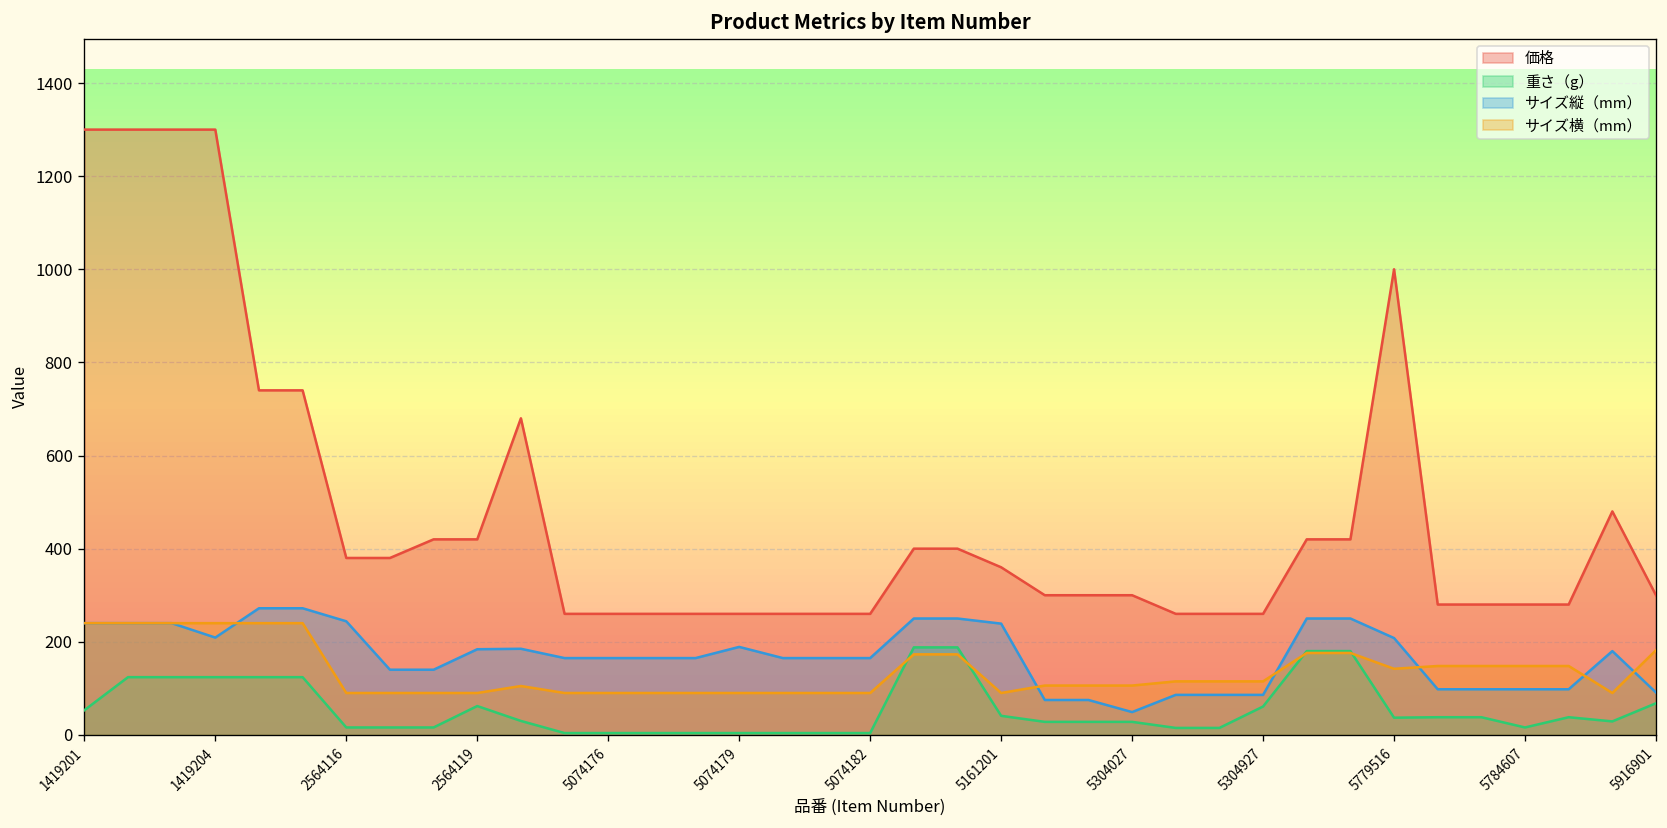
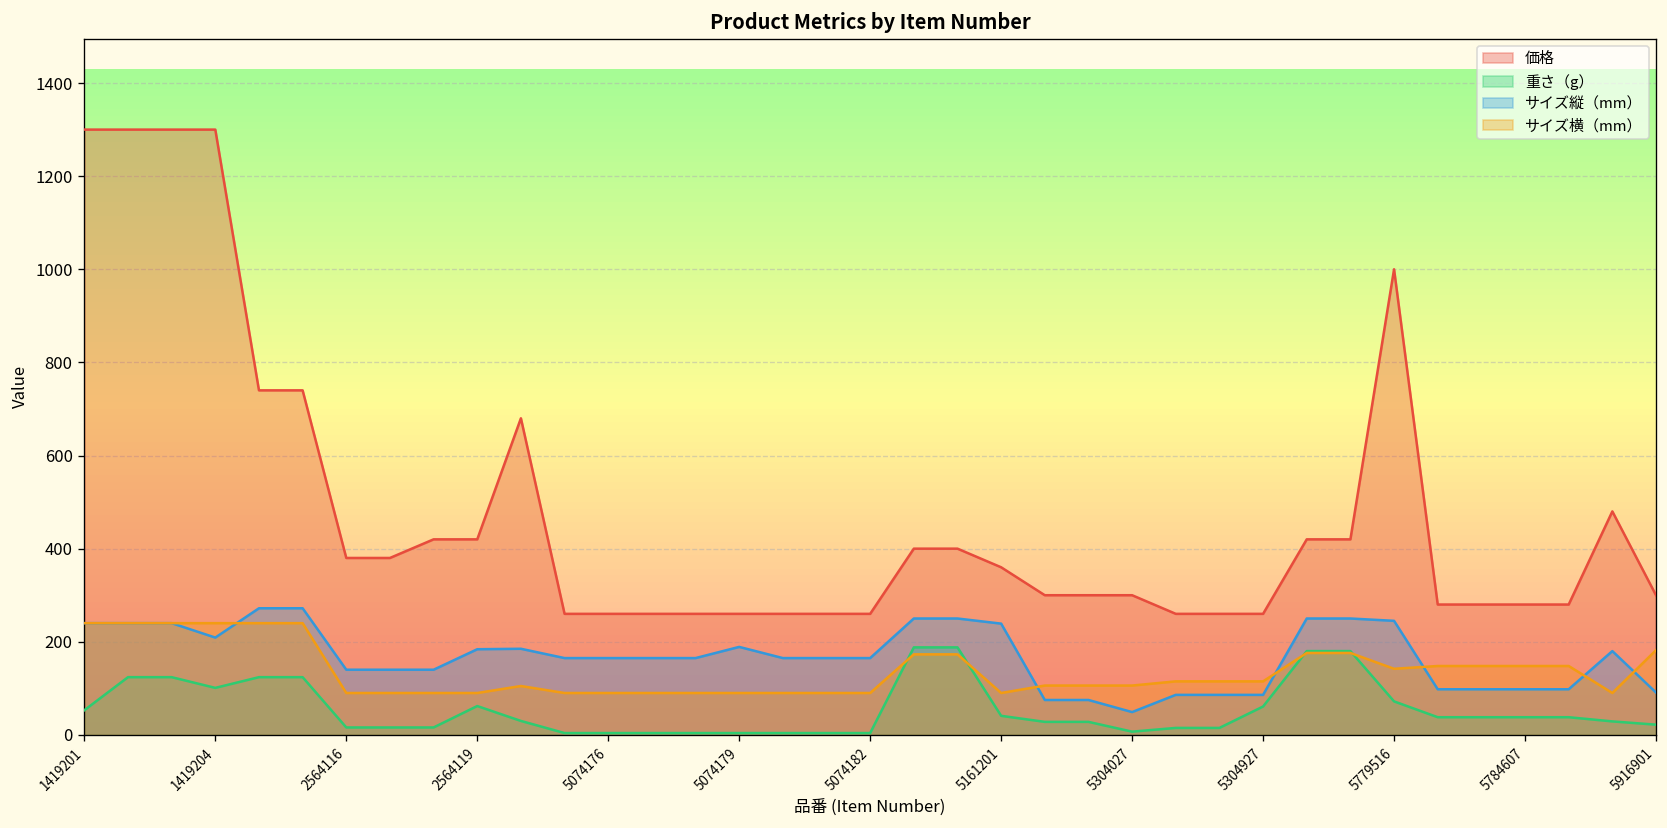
  {
    "重さ（g）": {
      "1419201": 50,
-     "1419204": 120,
+     "1419204": 100,
      "2564116": 20,
      "2564119": 60,
      "5074176": 0,
      "5074179": 0,
      "5074182": 0,
      "5161201": 40,
-     "5304027": 30,
+     "5304027": 10,
      "5304927": 60,
-     "5779516": 40,
-     "5784607": 20,
-     "5916901": 70
+     "5779516": 70,
+     "5784607": 40,
+     "5916901": 20
    },
    "サイズ縦（mm）": {
      "1419204": 210,
-     "2564116": 240,
+     "2564116": 140,
      "2564119": 180,
      "5074176": 170,
      "5074179": 190,
      "5074182": 170,
      "5161201": 240,
      "5304027": 50,
      "5304927": 90,
-     "5779516": 210,
+     "5779516": 250,
      "5784607": 100,
      "5916901": 90
    }
  }
